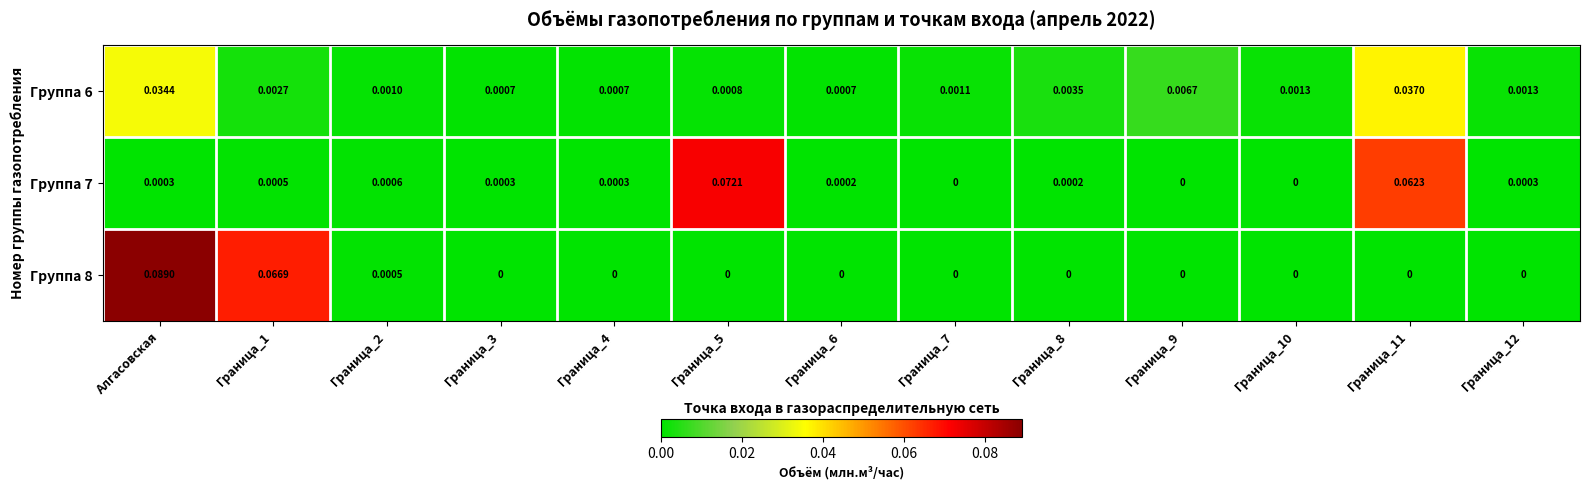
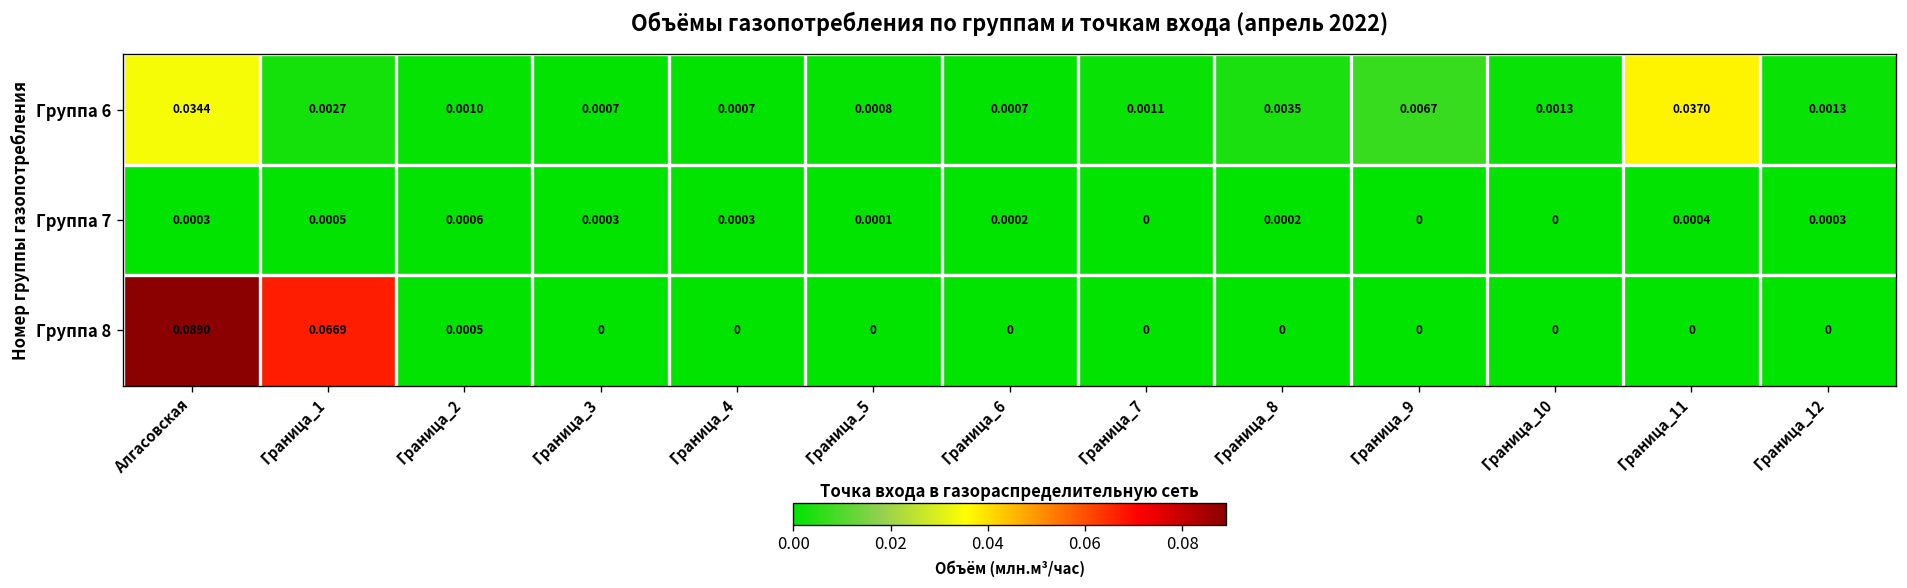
  {
    "Группа 6": {
      "Алгасовская": 0.0344,
      "Граница_1": 0.0027,
      "Граница_2": 0.0010,
      "Граница_3": 0.0007,
      "Граница_4": 0.0007,
      "Граница_5": 0.0008,
      "Граница_6": 0.0007,
      "Граница_7": 0.0011,
      "Граница_8": 0.0035,
      "Граница_9": 0.0067,
      "Граница_10": 0.0013,
      "Граница_11": 0.0370,
      "Граница_12": 0.0013
    },
    "Группа 7": {
      "Алгасовская": 0.0003,
      "Граница_1": 0.0005,
      "Граница_2": 0.0006,
      "Граница_3": 0.0003,
      "Граница_4": 0.0003,
-     "Граница_5": 0.0721,
+     "Граница_5": 0.0001,
      "Граница_6": 0.0002,
      "Граница_7": 0,
      "Граница_8": 0.0002,
      "Граница_9": 0,
      "Граница_10": 0,
-     "Граница_11": 0.0623,
+     "Граница_11": 0.0004,
      "Граница_12": 0.0003
    },
    "Группа 8": {
      "Алгасовская": 0.0890,
      "Граница_1": 0.0669,
      "Граница_2": 0.0005,
      "Граница_3": 0,
      "Граница_4": 0,
      "Граница_5": 0,
      "Граница_6": 0,
      "Граница_7": 0,
      "Граница_8": 0,
      "Граница_9": 0,
      "Граница_10": 0,
      "Граница_11": 0,
      "Граница_12": 0
    }
  }
